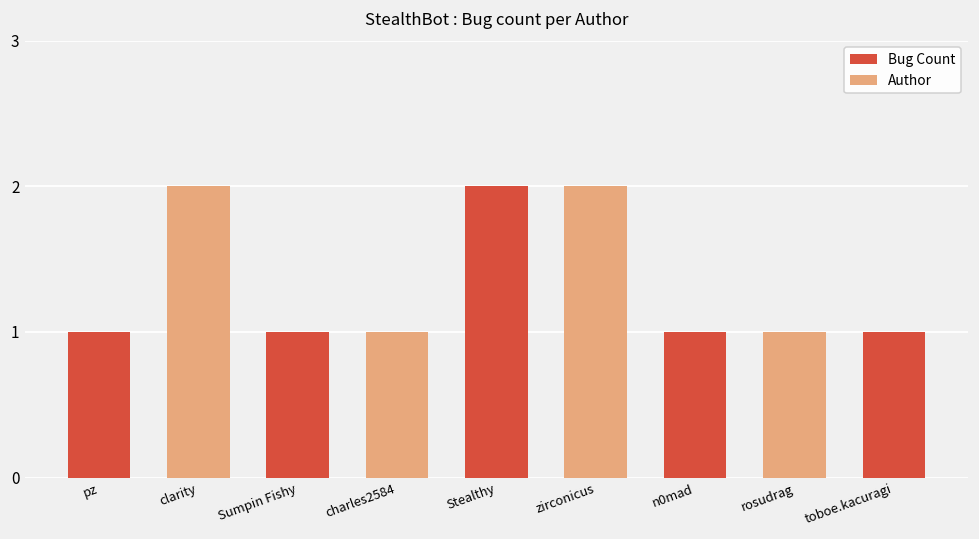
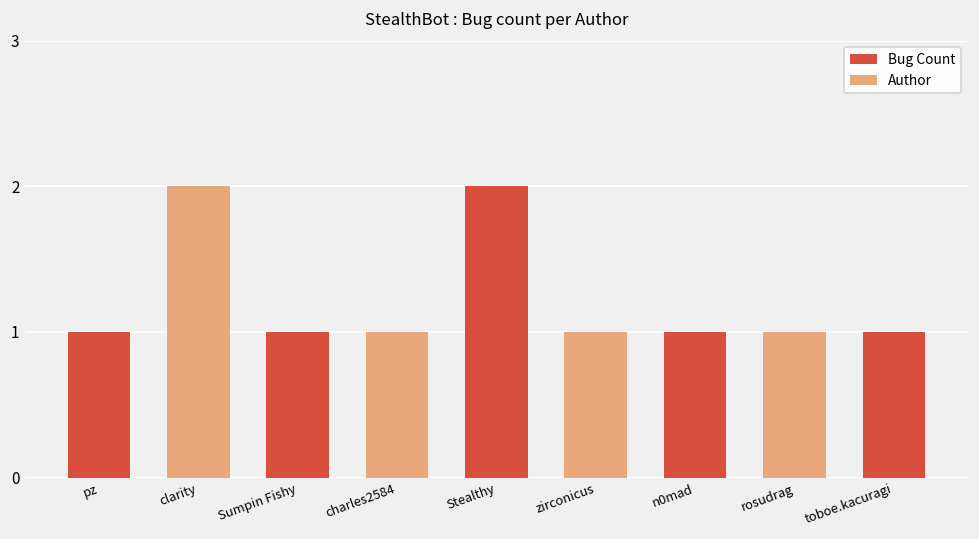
  {
    "pz": 1,
    "clarity": 2,
    "Sumpin Fishy": 1,
    "charles2584": 1,
    "Stealthy": 2,
-   "zirconicus": 2,
+   "zirconicus": 1,
    "n0mad": 1,
    "rosudrag": 1,
    "toboe.kacuragi": 1
  }
